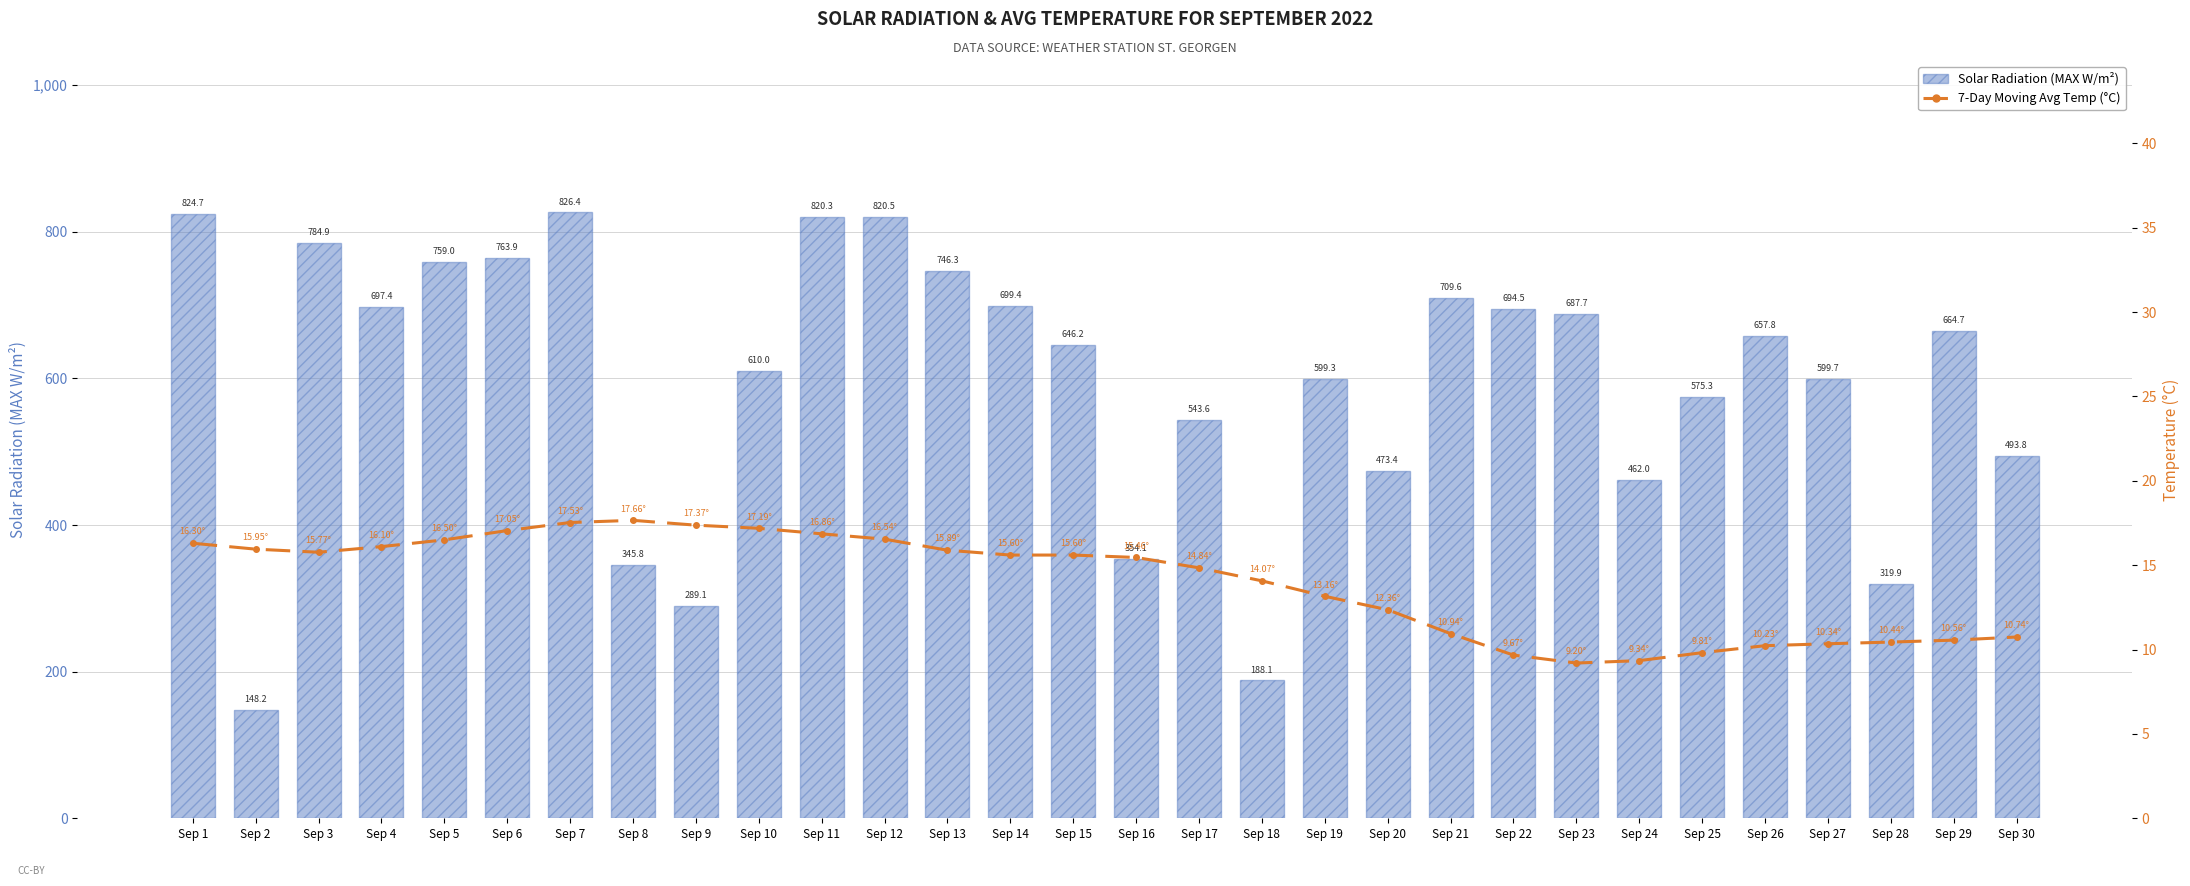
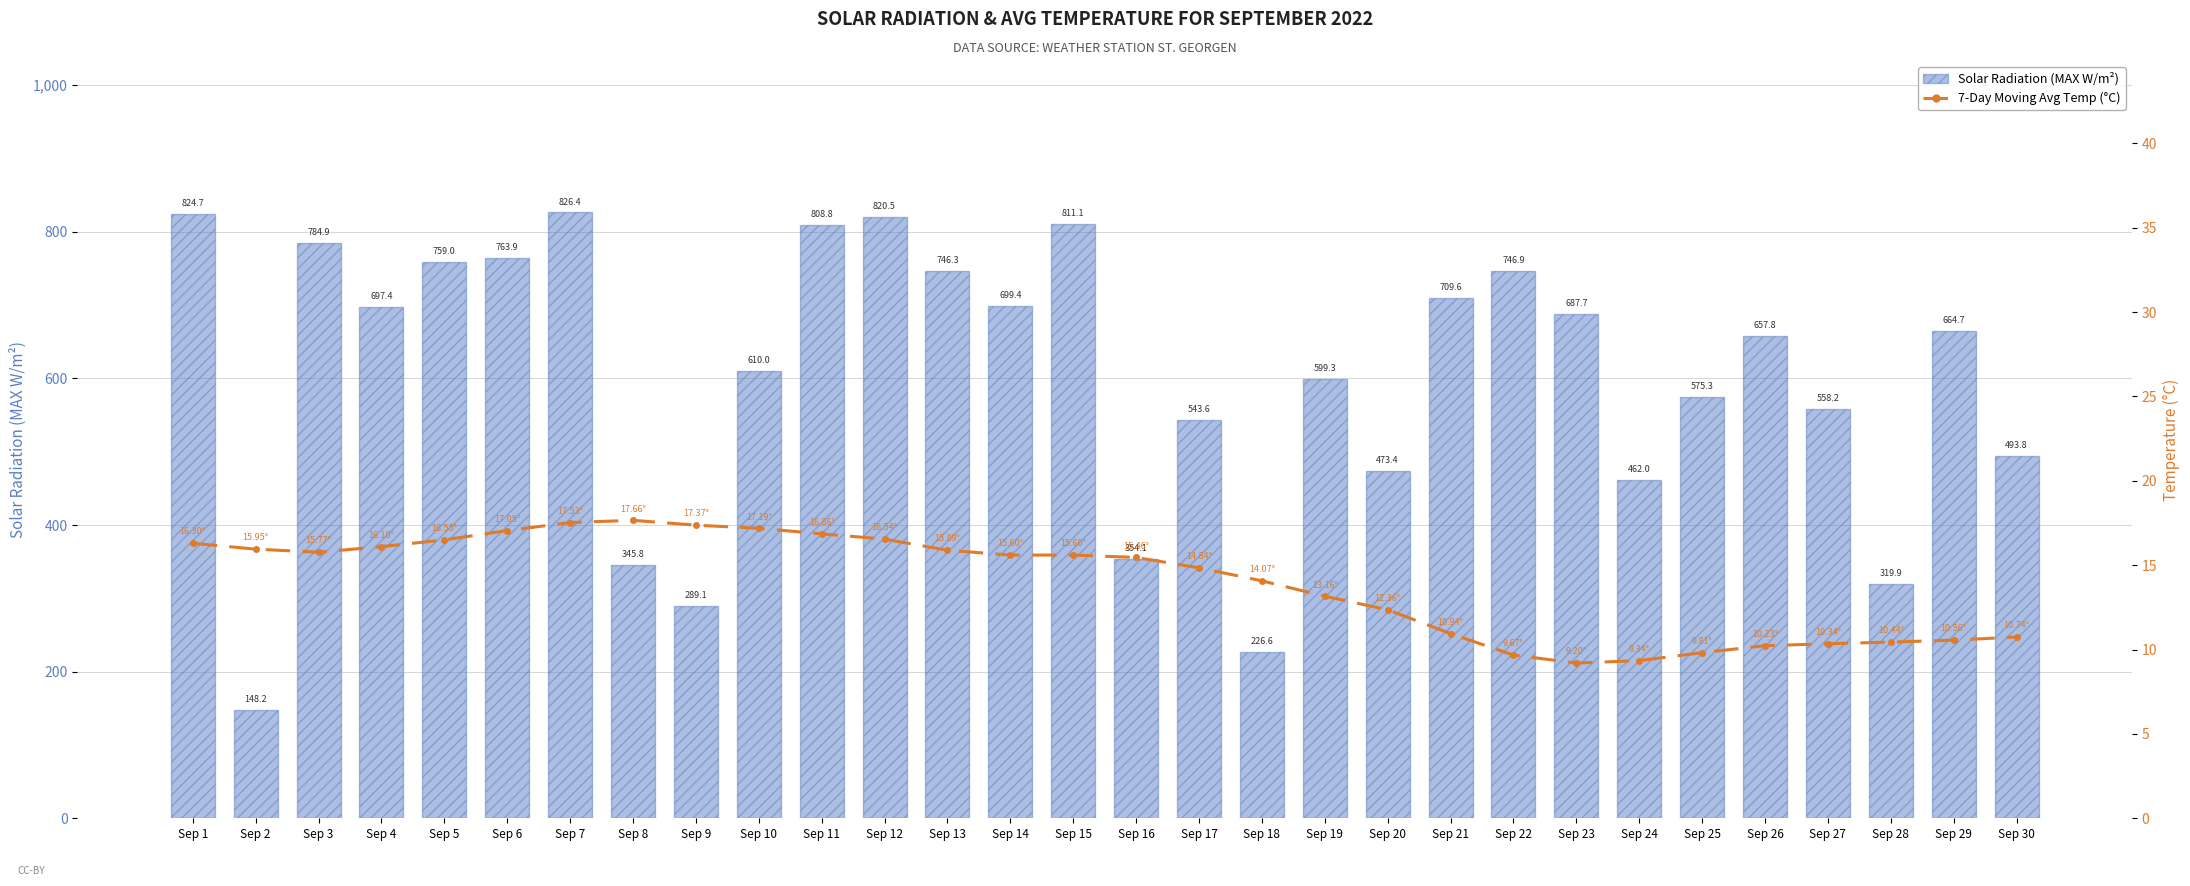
  {
    "Solar Radiation (MAX W/m²)": {
      "Sep 1": "824.7",
      "Sep 2": "148.2",
      "Sep 3": "784.9",
      "Sep 4": "697.4",
      "Sep 5": "759.0",
      "Sep 6": "763.9",
      "Sep 7": "826.4",
      "Sep 8": "345.8",
      "Sep 9": "289.1",
      "Sep 10": "610.0",
-     "Sep 11": "820.3",
+     "Sep 11": "808.8",
      "Sep 12": "820.5",
      "Sep 13": "746.3",
      "Sep 14": "699.4",
-     "Sep 15": "646.2",
+     "Sep 15": "811.1",
      "Sep 17": "543.6",
-     "Sep 18": "188.1",
+     "Sep 18": "226.6",
      "Sep 19": "599.3",
      "Sep 20": "473.4",
      "Sep 21": "709.6",
-     "Sep 22": "694.5",
+     "Sep 22": "746.9",
      "Sep 23": "687.7",
      "Sep 24": "462.0",
      "Sep 25": "575.3",
      "Sep 26": "657.8",
-     "Sep 27": "599.7",
+     "Sep 27": "558.2",
      "Sep 28": "319.9",
      "Sep 29": "664.7",
      "Sep 30": "493.8"
    },
    "7-Day Moving Avg Temp (°C)": {
      "Sep 1": "16.30°",
      "Sep 2": "15.95°",
      "Sep 3": "15.77°",
      "Sep 4": "16.10°",
      "Sep 5": "16.50°",
      "Sep 6": "17.05°",
      "Sep 7": "17.53°",
      "Sep 8": "17.66°",
      "Sep 9": "17.37°",
      "Sep 10": "17.19°",
      "Sep 11": "16.86°",
      "Sep 12": "16.54°",
      "Sep 13": "15.89°",
      "Sep 14": "15.60°",
      "Sep 15": "15.60°",
      "Sep 17": "14.84°",
      "Sep 18": "14.07°",
      "Sep 19": "13.16°",
      "Sep 20": "12.36°",
      "Sep 21": "10.94°",
      "Sep 22": "9.67°",
      "Sep 23": "9.20°",
      "Sep 24": "9.34°",
      "Sep 25": "9.81°",
      "Sep 26": "10.23°",
      "Sep 27": "10.34°",
      "Sep 28": "10.44°",
      "Sep 29": "10.56°",
      "Sep 30": "10.74°"
    }
  }
